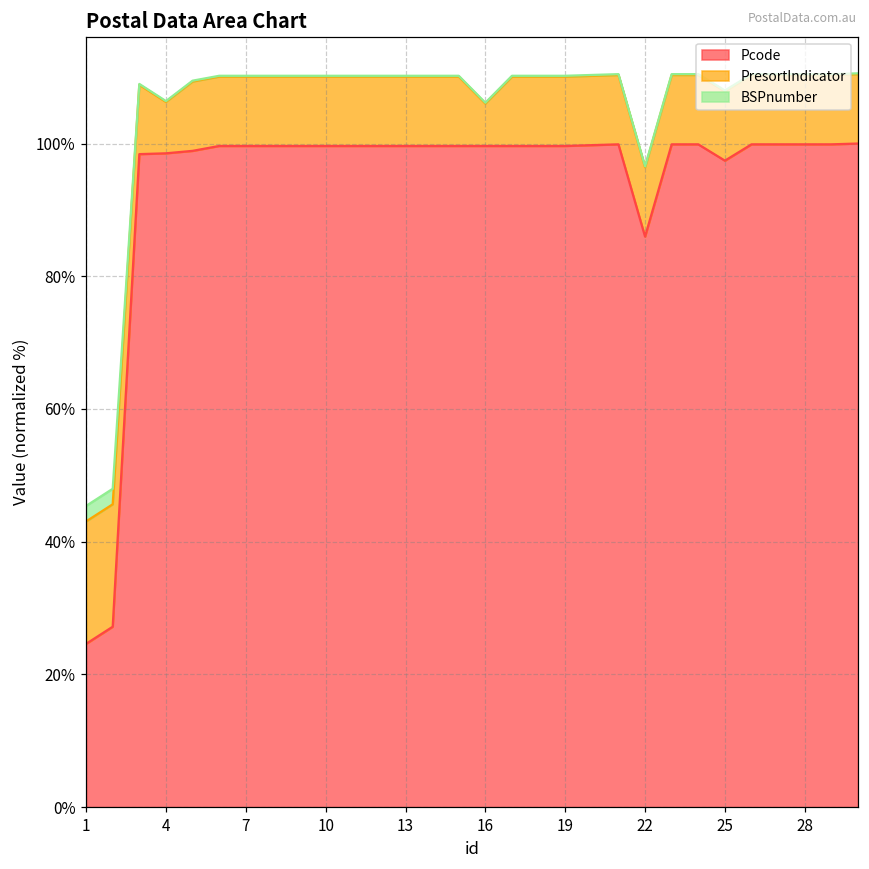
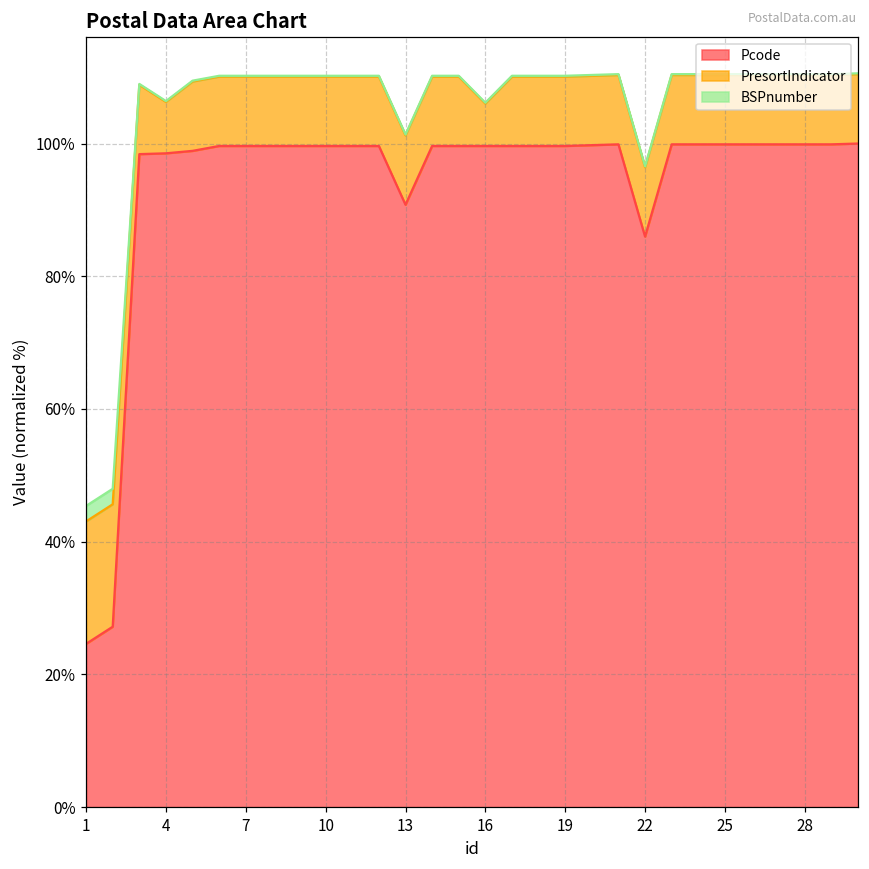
  {
    "Pcode": {
      "1": "25%",
      "4": "99%",
      "7": "100%",
      "10": "100%",
-     "13": "100%",
+     "13": "91%",
      "16": "100%",
      "19": "100%",
      "22": "86%",
-     "25": "97%",
+     "25": "100%",
      "28": "100%"
    },
    "PresortIndicator": {
      "1": "18%"
    },
    "BSPnumber": {
      "1": "2%"
    }
  }
